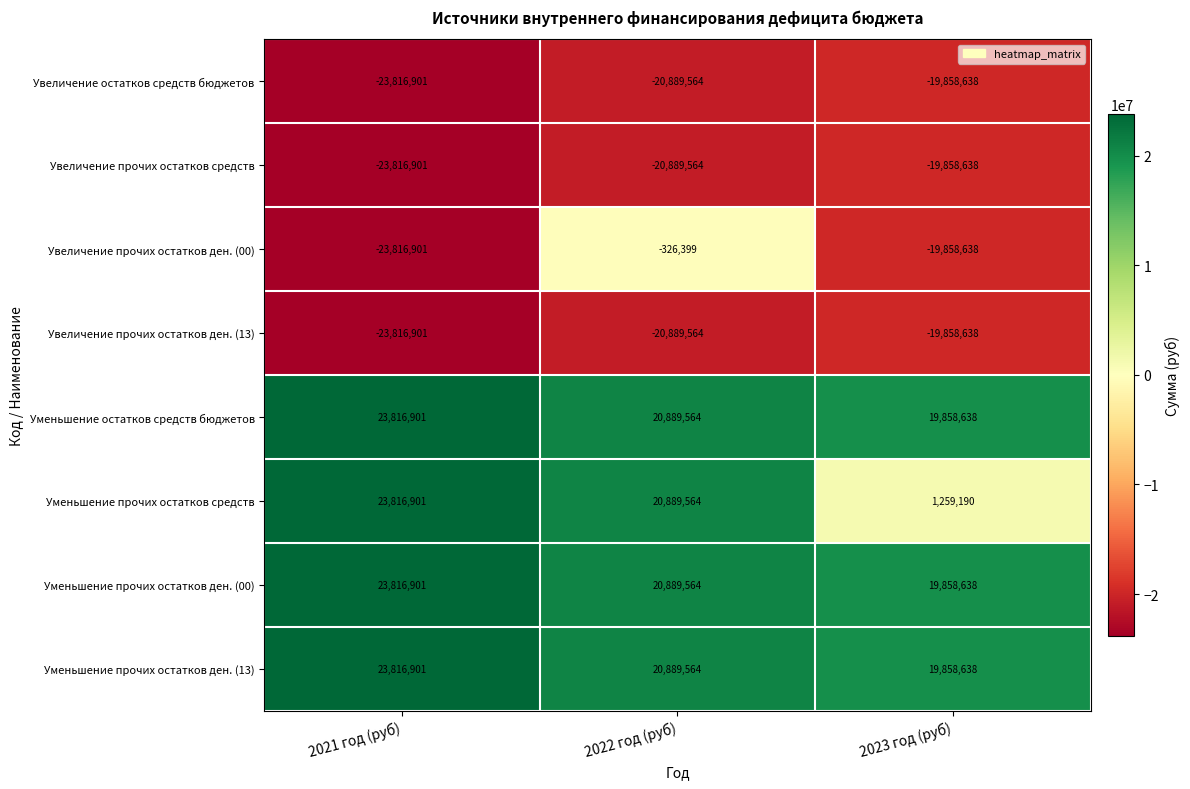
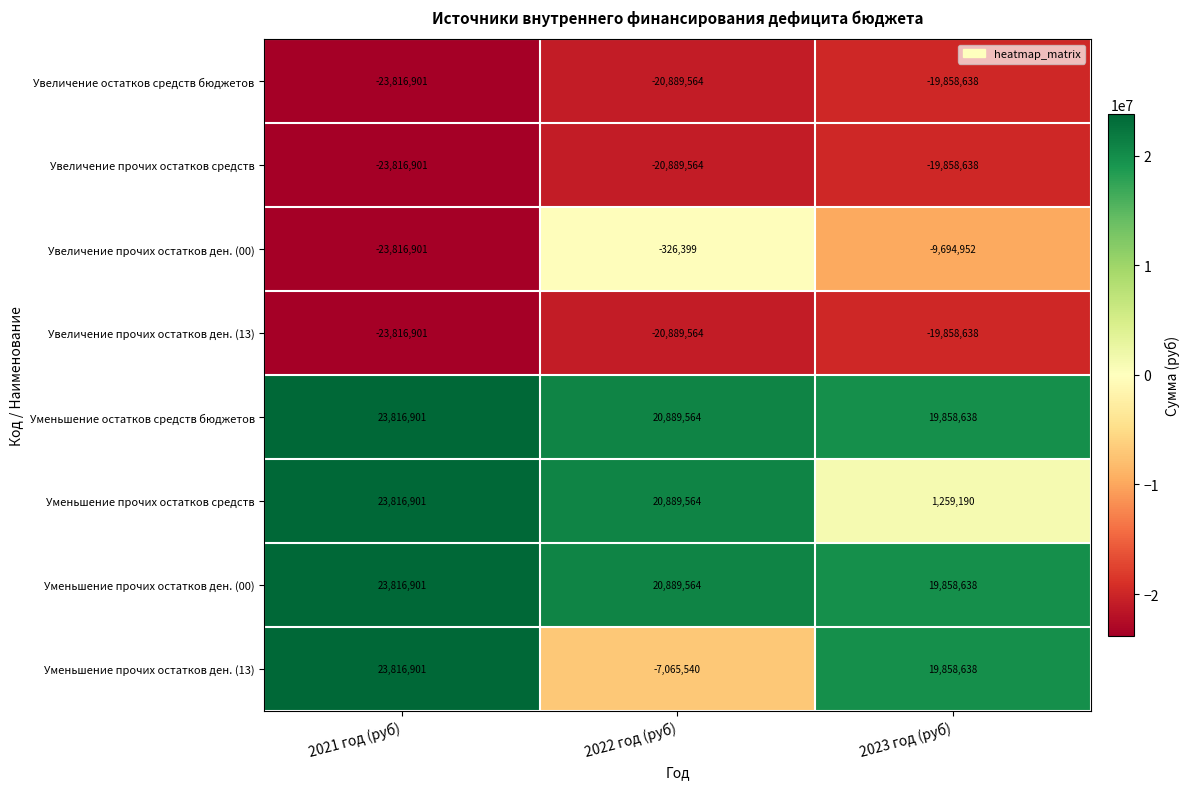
  {
    "Увеличение остатков средств бюджетов": {
      "2021 год (руб)": "-23,816,901",
      "2022 год (руб)": "-20,889,564",
      "2023 год (руб)": "-19,858,638"
    },
    "Увеличение прочих остатков средств": {
      "2021 год (руб)": "-23,816,901",
      "2022 год (руб)": "-20,889,564",
      "2023 год (руб)": "-19,858,638"
    },
    "Увеличение прочих остатков ден. (00)": {
      "2021 год (руб)": "-23,816,901",
      "2022 год (руб)": "-326,399",
-     "2023 год (руб)": "-19,858,638"
+     "2023 год (руб)": "-9,694,952"
    },
    "Увеличение прочих остатков ден. (13)": {
      "2021 год (руб)": "-23,816,901",
      "2022 год (руб)": "-20,889,564",
      "2023 год (руб)": "-19,858,638"
    },
    "Уменьшение остатков средств бюджетов": {
      "2021 год (руб)": "23,816,901",
      "2022 год (руб)": "20,889,564",
      "2023 год (руб)": "19,858,638"
    },
    "Уменьшение прочих остатков средств": {
      "2021 год (руб)": "23,816,901",
      "2022 год (руб)": "20,889,564",
      "2023 год (руб)": "1,259,190"
    },
    "Уменьшение прочих остатков ден. (00)": {
      "2021 год (руб)": "23,816,901",
      "2022 год (руб)": "20,889,564",
      "2023 год (руб)": "19,858,638"
    },
    "Уменьшение прочих остатков ден. (13)": {
      "2021 год (руб)": "23,816,901",
-     "2022 год (руб)": "20,889,564",
+     "2022 год (руб)": "-7,065,540",
      "2023 год (руб)": "19,858,638"
    }
  }
